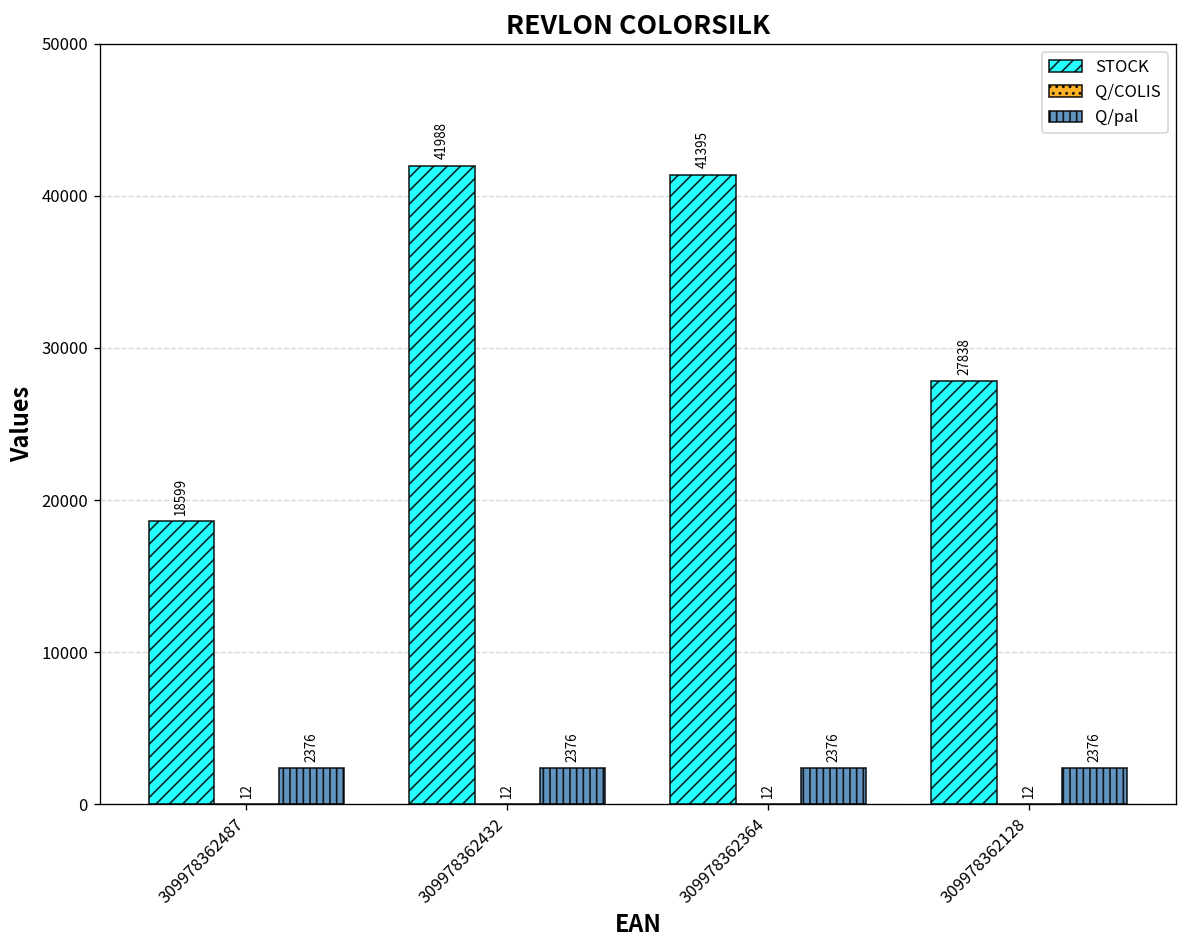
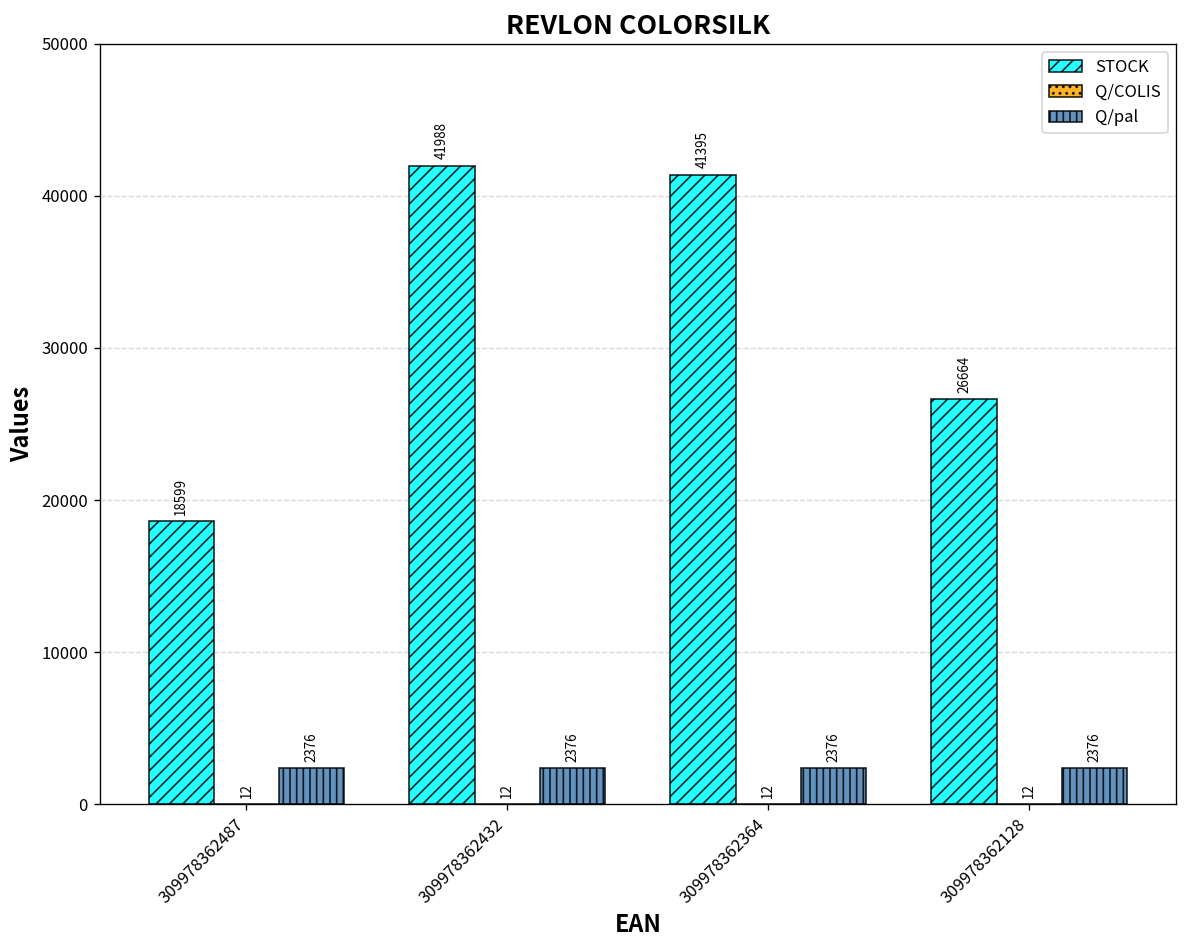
  {
    "STOCK": {
      "309978362487": 18599,
      "309978362432": 41988,
      "309978362364": 41395,
-     "309978362128": 27838
+     "309978362128": 26664
    },
    "Q/COLIS": {
      "309978362487": 12,
      "309978362432": 12,
      "309978362364": 12,
      "309978362128": 12
    },
    "Q/pal": {
      "309978362487": 2376,
      "309978362432": 2376,
      "309978362364": 2376,
      "309978362128": 2376
    }
  }
